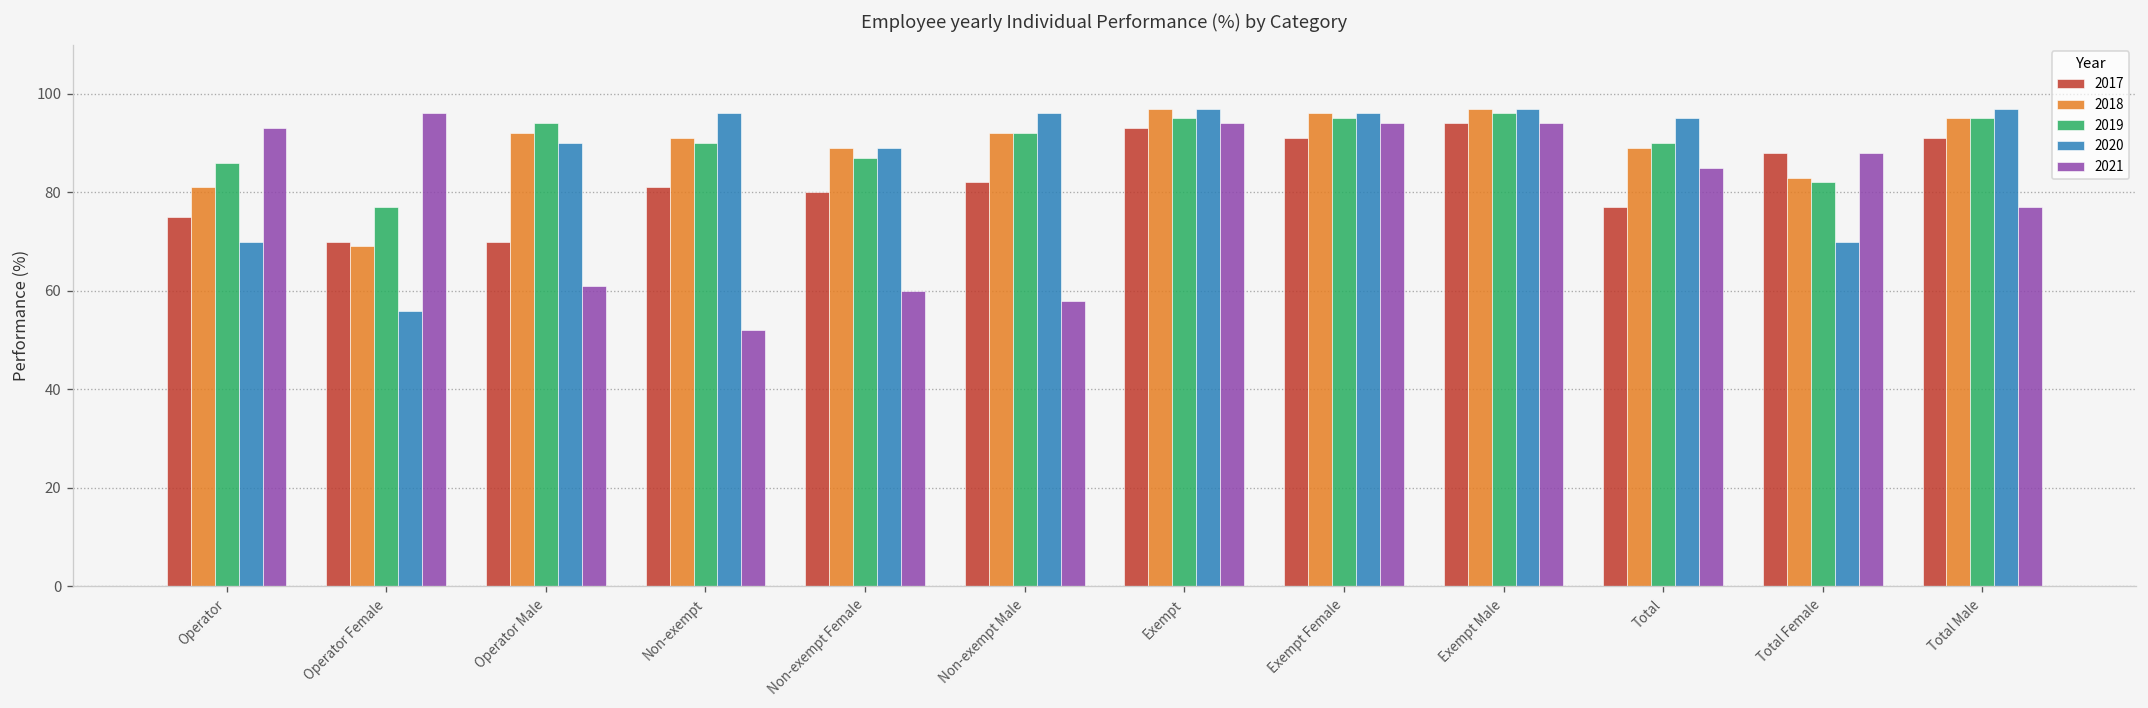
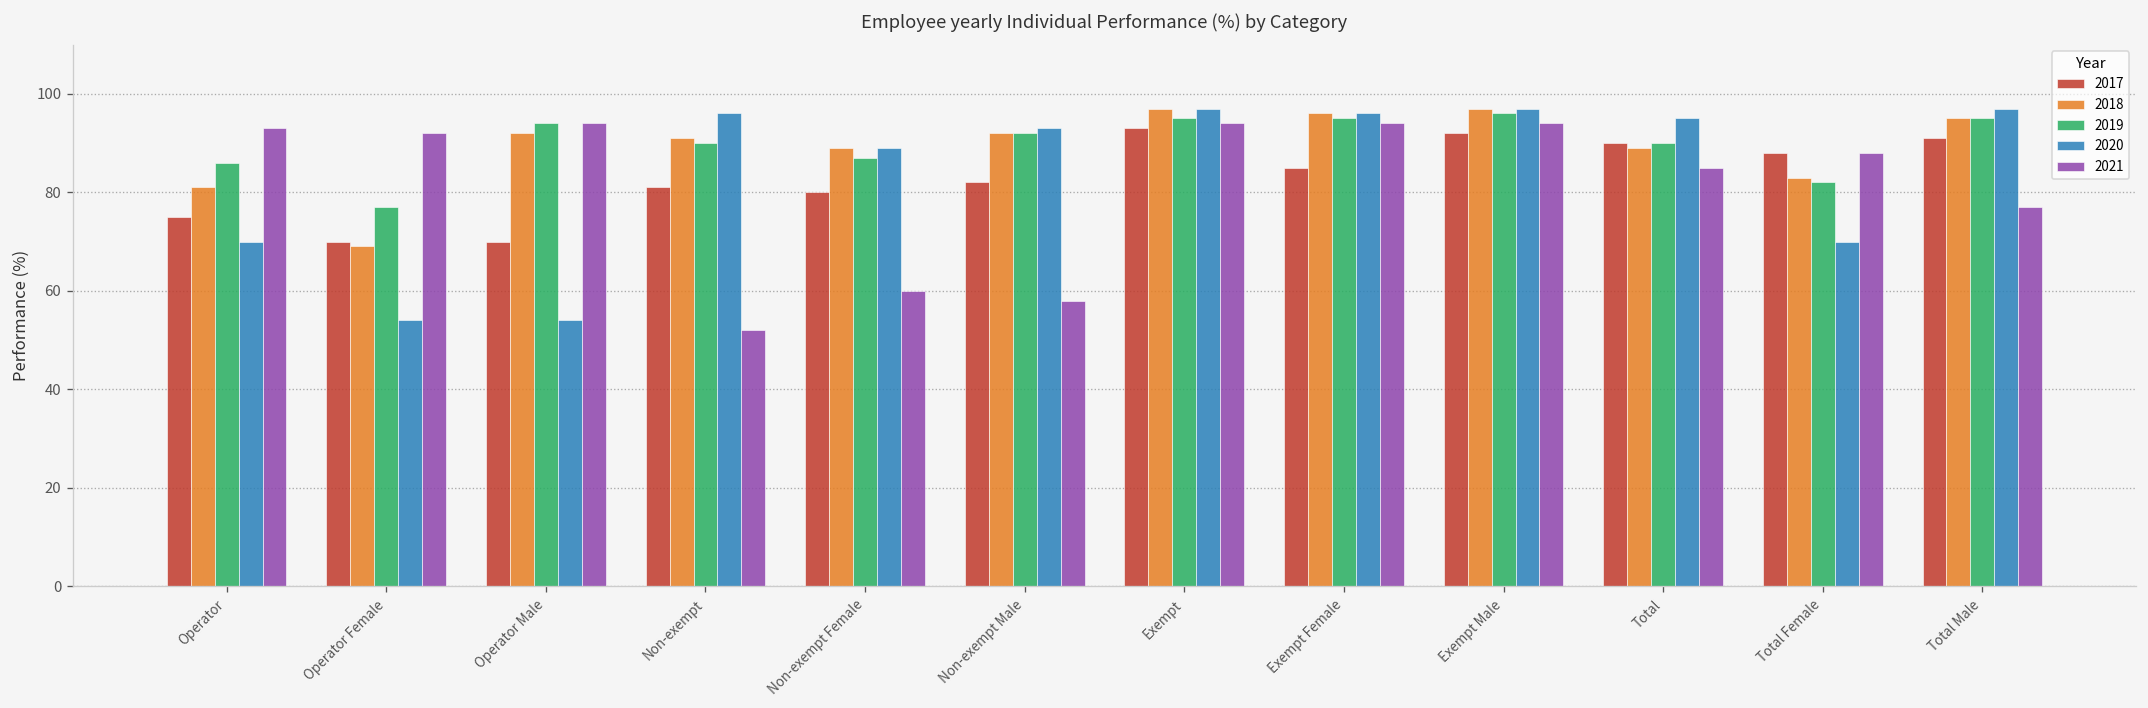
  {
    "2017": {
      "Operator": 75,
      "Operator Female": 70,
      "Operator Male": 70,
      "Non-exempt": 81,
      "Non-exempt Female": 80,
      "Non-exempt Male": 82,
      "Exempt": 93,
-     "Exempt Female": 91,
-     "Exempt Male": 94,
-     "Total": 77,
+     "Exempt Female": 85,
+     "Exempt Male": 92,
+     "Total": 90,
      "Total Female": 88,
      "Total Male": 91
    },
    "2018": {
      "Operator": 81,
      "Operator Female": 69,
      "Operator Male": 92,
      "Non-exempt": 91,
      "Non-exempt Female": 89,
      "Non-exempt Male": 92,
      "Exempt": 97,
      "Exempt Female": 96,
      "Exempt Male": 97,
      "Total": 89,
      "Total Female": 83,
      "Total Male": 95
    },
    "2019": {
      "Operator": 86,
      "Operator Female": 77,
      "Operator Male": 94,
      "Non-exempt": 90,
      "Non-exempt Female": 87,
      "Non-exempt Male": 92,
      "Exempt": 95,
      "Exempt Female": 95,
      "Exempt Male": 96,
      "Total": 90,
      "Total Female": 82,
      "Total Male": 95
    },
    "2020": {
      "Operator": 70,
-     "Operator Female": 56,
-     "Operator Male": 90,
+     "Operator Female": 54,
+     "Operator Male": 54,
      "Non-exempt": 96,
      "Non-exempt Female": 89,
-     "Non-exempt Male": 96,
+     "Non-exempt Male": 93,
      "Exempt": 97,
      "Exempt Female": 96,
      "Exempt Male": 97,
      "Total": 95,
      "Total Female": 70,
      "Total Male": 97
    },
    "2021": {
      "Operator": 93,
-     "Operator Female": 96,
-     "Operator Male": 61,
+     "Operator Female": 92,
+     "Operator Male": 94,
      "Non-exempt": 52,
      "Non-exempt Female": 60,
      "Non-exempt Male": 58,
      "Exempt": 94,
      "Exempt Female": 94,
      "Exempt Male": 94,
      "Total": 85,
      "Total Female": 88,
      "Total Male": 77
    }
  }
